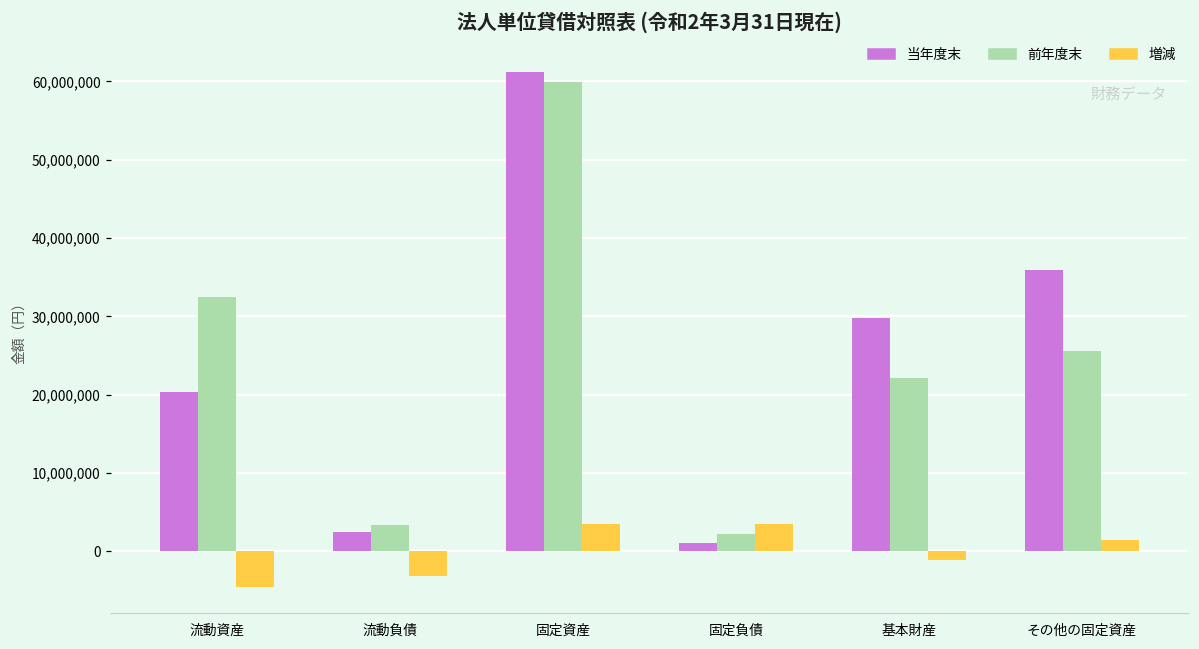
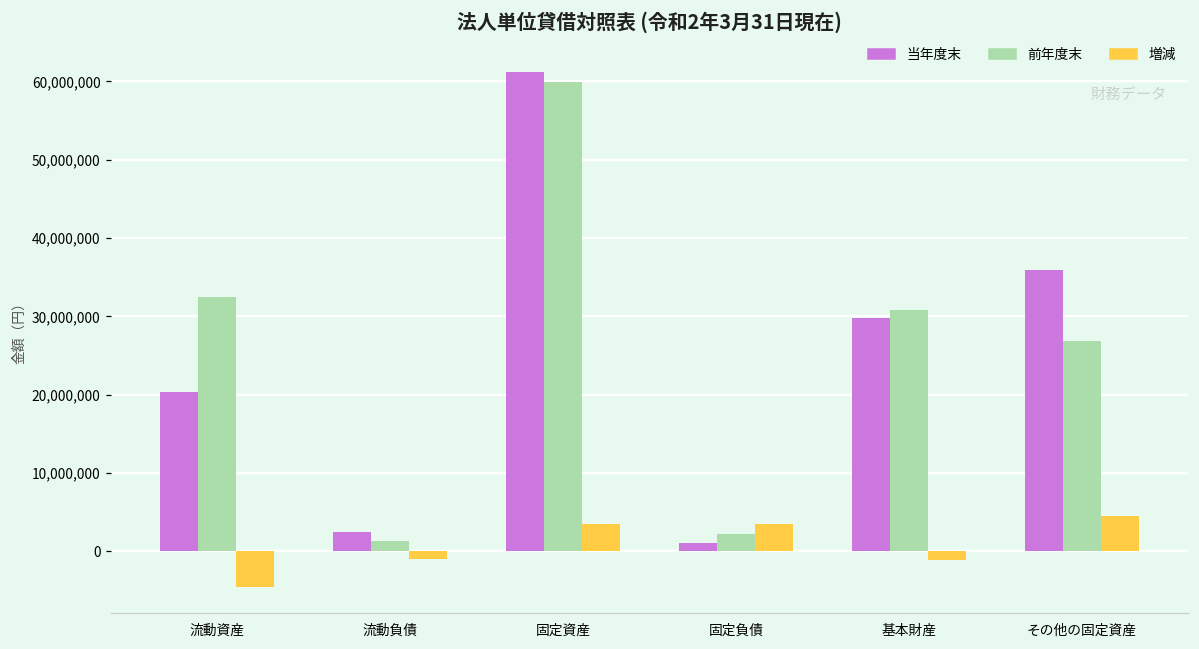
  {
    "当年度末": {
      "流動資産": "20,000,000",
      "流動負債": "2,000,000",
      "固定資産": "61,000,000",
      "固定負債": "1,000,000",
      "基本財産": "30,000,000",
      "その他の固定資産": "36,000,000"
    },
    "前年度末": {
      "流動資産": "32,000,000",
-     "流動負債": "3,000,000",
+     "流動負債": "1,000,000",
      "固定資産": "60,000,000",
      "固定負債": "2,000,000",
-     "基本財産": "22,000,000",
-     "その他の固定資産": "26,000,000"
+     "基本財産": "31,000,000",
+     "その他の固定資産": "27,000,000"
    },
    "増減": {
      "流動資産": "-5,000,000",
-     "流動負債": "-3,000,000",
+     "流動負債": "-1,000,000",
      "固定資産": "3,000,000",
      "固定負債": "4,000,000",
      "基本財産": "-1,000,000",
-     "その他の固定資産": "2,000,000"
+     "その他の固定資産": "5,000,000"
    }
  }
